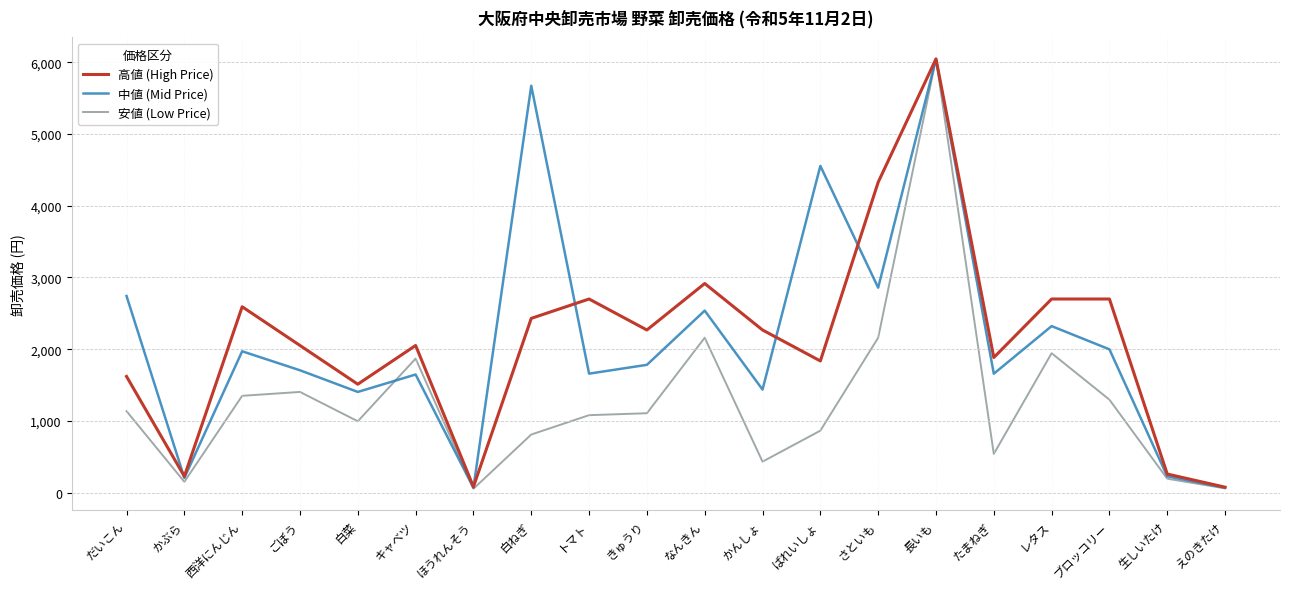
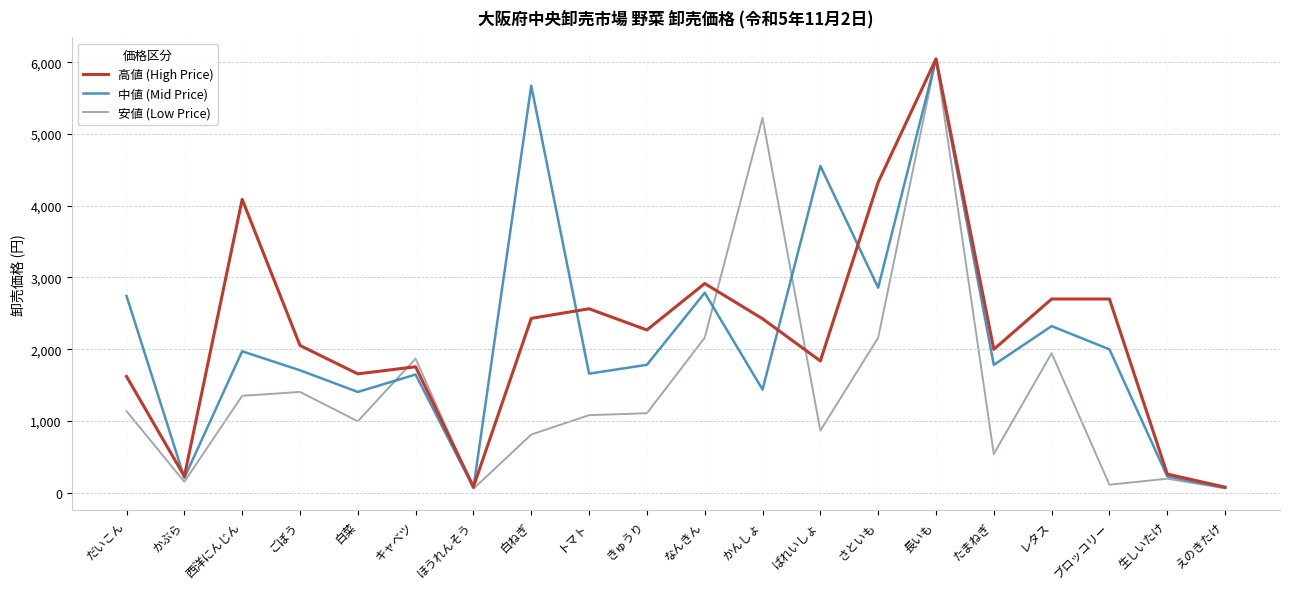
  {
    "高値 (High Price)": {
      "だいこん": "1,600",
-     "西洋にんじん": "2,600",
+     "西洋にんじん": "4,100",
      "ごぼう": "2,100",
-     "白菜": "1,500",
-     "キャベツ": "2,100",
+     "白菜": "1,700",
+     "キャベツ": "1,800",
      "白ねぎ": "2,400",
-     "トマト": "2,700",
+     "トマト": "2,600",
      "きゅうり": "2,300",
      "なんきん": "2,900",
-     "かんしょ": "2,300",
+     "かんしょ": "2,400",
      "ばれいしょ": "1,800",
      "さといも": "4,300",
-     "たまねぎ": "1,900",
+     "たまねぎ": "2,000",
      "レタス": "2,700",
      "ブロッコリー": "2,700"
    },
    "中値 (Mid Price)": {
      "だいこん": "2,700",
      "西洋にんじん": "2,000",
      "ごぼう": "1,700",
      "白菜": "1,400",
      "キャベツ": "1,600",
      "白ねぎ": "5,700",
      "トマト": "1,700",
      "きゅうり": "1,800",
-     "なんきん": "2,500",
+     "なんきん": "2,800",
      "かんしょ": "1,400",
      "ばれいしょ": "4,600",
      "さといも": "2,900",
-     "たまねぎ": "1,700",
+     "たまねぎ": "1,800",
      "レタス": "2,300",
      "ブロッコリー": "2,000"
    },
    "安値 (Low Price)": {
      "だいこん": "1,100",
      "かぶら": "200",
      "西洋にんじん": "1,400",
      "ごぼう": "1,400",
      "白菜": "1,000",
      "キャベツ": "1,900",
      "白ねぎ": "800",
      "トマト": "1,100",
      "きゅうり": "1,100",
      "なんきん": "2,200",
-     "かんしょ": "400",
+     "かんしょ": "5,200",
      "ばれいしょ": "900",
      "さといも": "2,200",
      "たまねぎ": "500",
      "レタス": "1,900",
-     "ブロッコリー": "1,300"
+     "ブロッコリー": "100"
    }
  }
